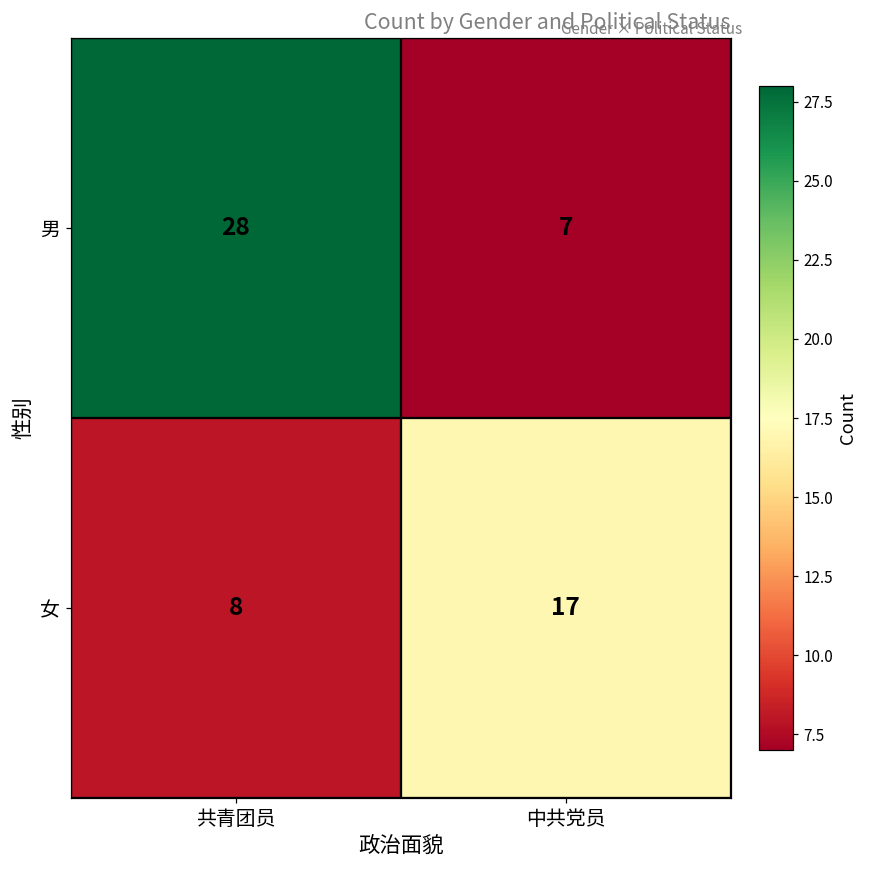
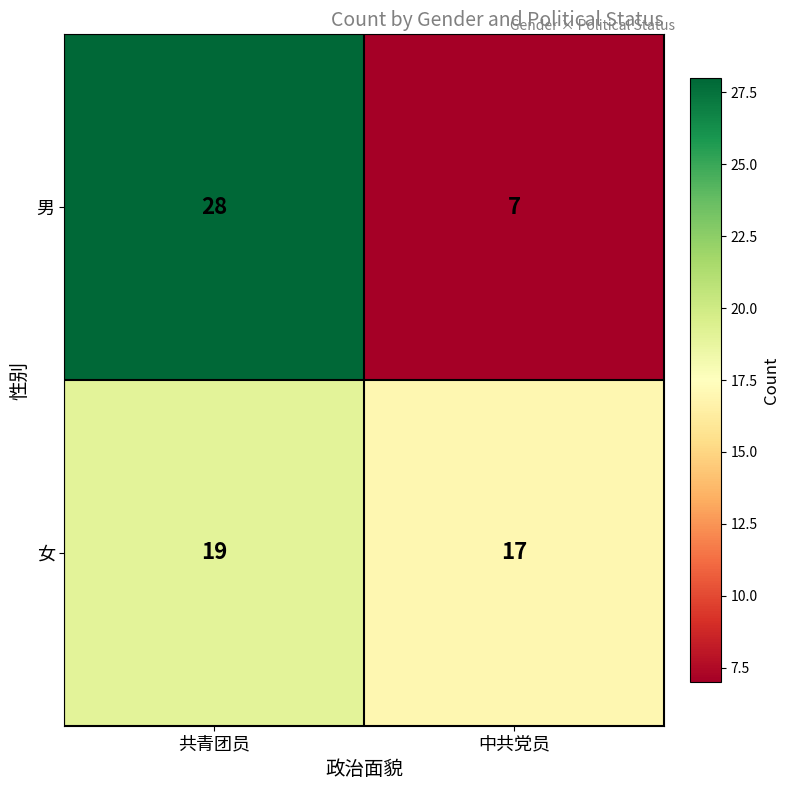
  {
    "男": {
      "共青团员": 28,
      "中共党员": 7
    },
    "女": {
-     "共青团员": 8,
+     "共青团员": 19,
      "中共党员": 17
    }
  }
